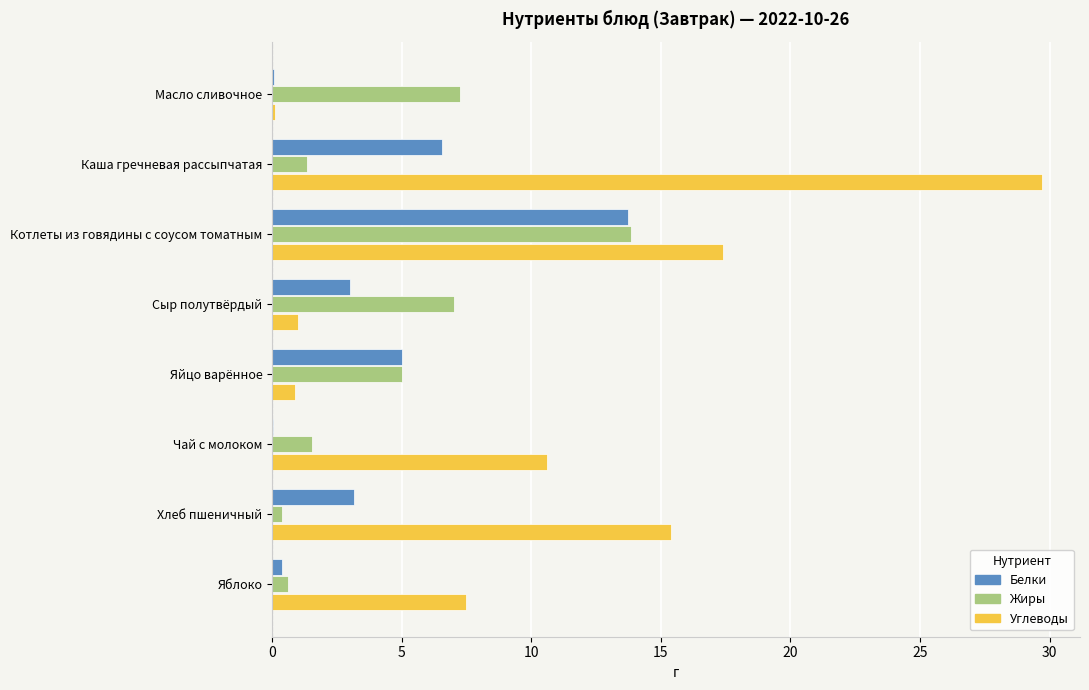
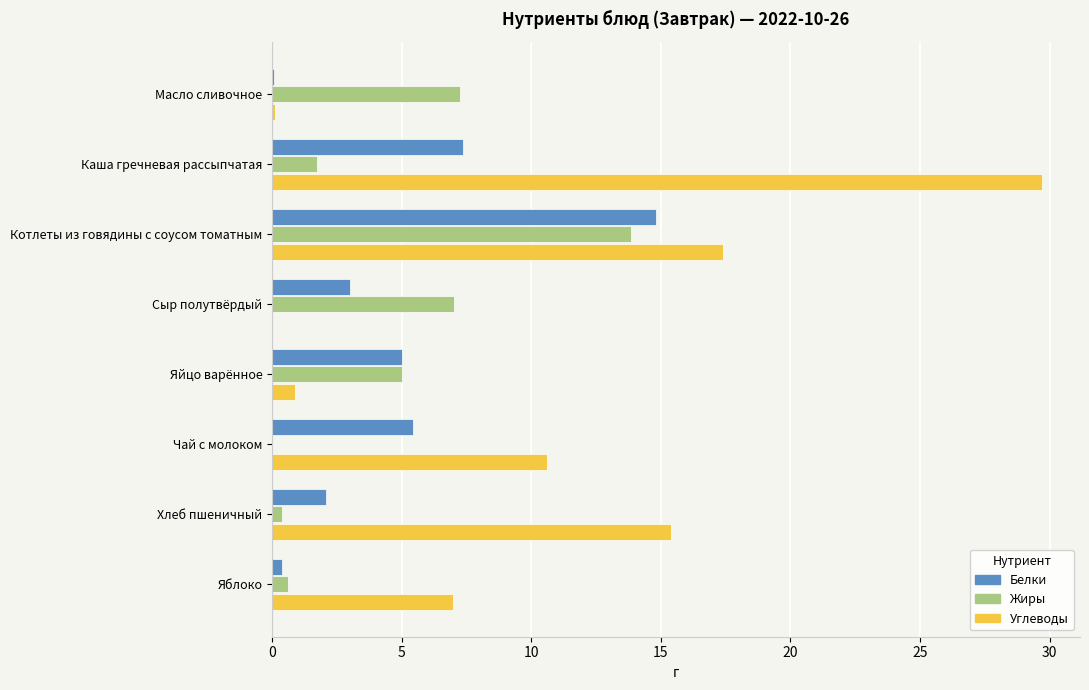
  {
    "Белки": {
-     "Каша гречневая рассыпчатая": 6.6,
-     "Котлеты из говядины с соусом томатным": 13.7,
+     "Каша гречневая рассыпчатая": 7.4,
+     "Котлеты из говядины с соусом томатным": 14.8,
      "Сыр полутвёрдый": 3.0,
      "Яйцо варённое": 5.0,
-     "Чай с молоком": 0.1,
-     "Хлеб пшеничный": 3.2,
+     "Чай с молоком": 5.4,
+     "Хлеб пшеничный": 2.1,
      "Яблоко": 0.4
    },
    "Жиры": {
      "Масло сливочное": 7.3,
-     "Каша гречневая рассыпчатая": 1.3,
+     "Каша гречневая рассыпчатая": 1.7,
      "Котлеты из говядины с соусом томатным": 13.8,
      "Сыр полутвёрдый": 7.0,
      "Яйцо варённое": 5.0,
-     "Чай с молоком": 1.5,
+     "Чай с молоком": 0.0,
      "Хлеб пшеничный": 0.4,
      "Яблоко": 0.6
    },
    "Углеводы": {
      "Масло сливочное": 0.1,
      "Каша гречневая рассыпчатая": 29.7,
      "Котлеты из говядины с соусом томатным": 17.4,
-     "Сыр полутвёрдый": 1,
+     "Сыр полутвёрдый": 0,
      "Яйцо варённое": 0.9,
      "Чай с молоком": 10.6,
      "Хлеб пшеничный": 15.4,
-     "Яблоко": 7.5
+     "Яблоко": 7.0
    }
  }
